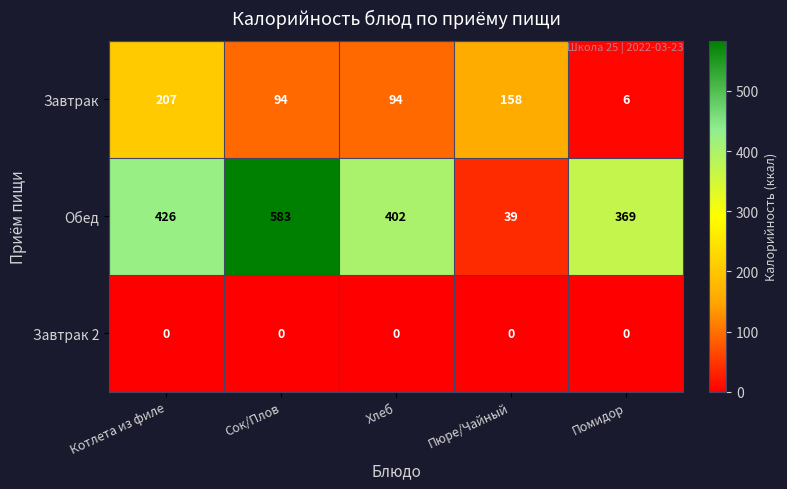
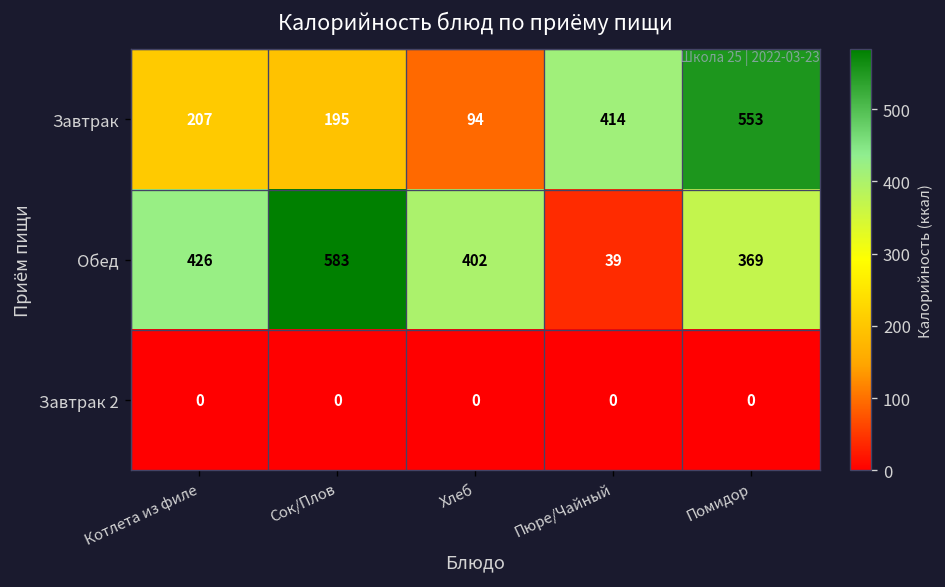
  {
    "Завтрак": {
      "Котлета из филе": 207,
-     "Сок/Плов": 94,
+     "Сок/Плов": 195,
      "Хлеб": 94,
-     "Пюре/Чайный": 158,
-     "Помидор": 6
+     "Пюре/Чайный": 414,
+     "Помидор": 553
    },
    "Обед": {
      "Котлета из филе": 426,
      "Сок/Плов": 583,
      "Хлеб": 402,
      "Пюре/Чайный": 39,
      "Помидор": 369
    },
    "Завтрак 2": {
      "Котлета из филе": 0,
      "Сок/Плов": 0,
      "Хлеб": 0,
      "Пюре/Чайный": 0,
      "Помидор": 0
    }
  }
